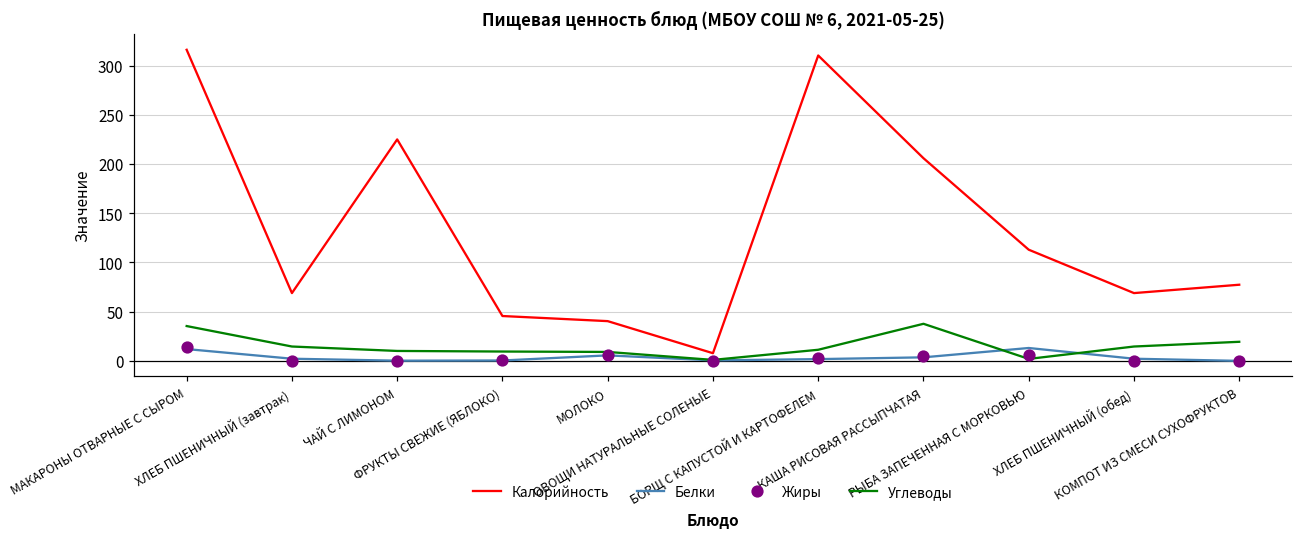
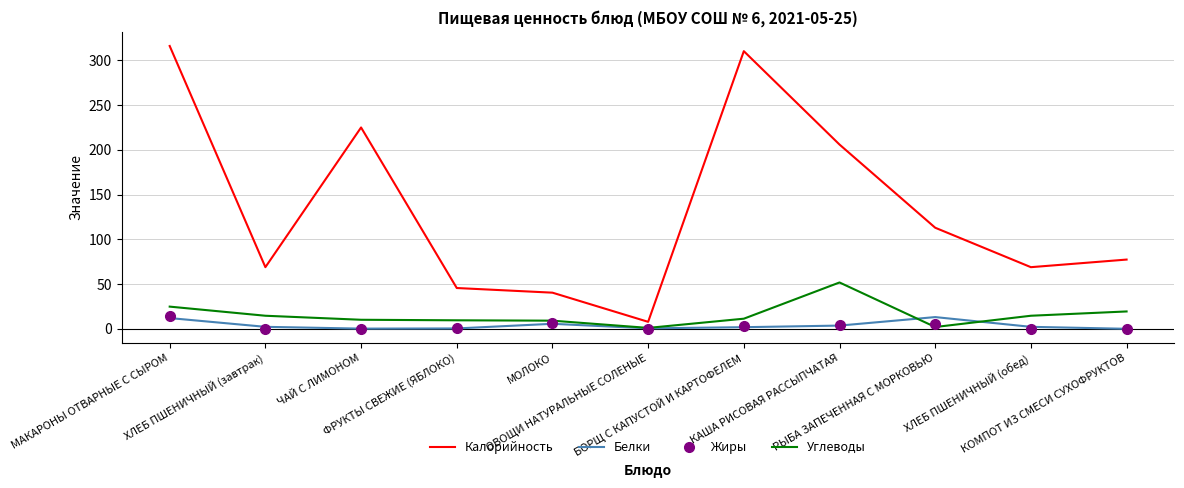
  {
    "Калорийность": {
      "МАКАРОНЫ ОТВАРНЫЕ С СЫРОМ": 320,
      "ХЛЕБ ПШЕНИЧНЫЙ (завтрак)": 70,
      "ЧАЙ С ЛИМОНОМ": 230,
      "ФРУКТЫ СВЕЖИЕ (ЯБЛОКО)": 50,
      "МОЛОКО": 40,
      "ОВОЩИ НАТУРАЛЬНЫЕ СОЛЕНЫЕ": 10,
      "БОРЩ С КАПУСТОЙ И КАРТОФЕЛЕМ": 310,
      "КАША РИСОВАЯ РАССЫПЧАТАЯ": 210,
      "РЫБА ЗАПЕЧЕННАЯ С МОРКОВЬЮ": 110,
      "ХЛЕБ ПШЕНИЧНЫЙ (обед)": 70,
      "КОМПОТ ИЗ СМЕСИ СУХОФРУКТОВ": 80
    },
    "Белки": {
      "РЫБА ЗАПЕЧЕННАЯ С МОРКОВЬЮ": 10
    },
    "Жиры": {
      "РЫБА ЗАПЕЧЕННАЯ С МОРКОВЬЮ": 10
    },
    "Углеводы": {
-     "МАКАРОНЫ ОТВАРНЫЕ С СЫРОМ": 40,
+     "МАКАРОНЫ ОТВАРНЫЕ С СЫРОМ": 20,
      "ХЛЕБ ПШЕНИЧНЫЙ (завтрак)": 10,
      "ЧАЙ С ЛИМОНОМ": 10,
      "ФРУКТЫ СВЕЖИЕ (ЯБЛОКО)": 10,
      "МОЛОКО": 10,
      "БОРЩ С КАПУСТОЙ И КАРТОФЕЛЕМ": 10,
-     "КАША РИСОВАЯ РАССЫПЧАТАЯ": 40,
+     "КАША РИСОВАЯ РАССЫПЧАТАЯ": 50,
      "РЫБА ЗАПЕЧЕННАЯ С МОРКОВЬЮ": 0,
      "ХЛЕБ ПШЕНИЧНЫЙ (обед)": 10,
      "КОМПОТ ИЗ СМЕСИ СУХОФРУКТОВ": 20
    }
  }
